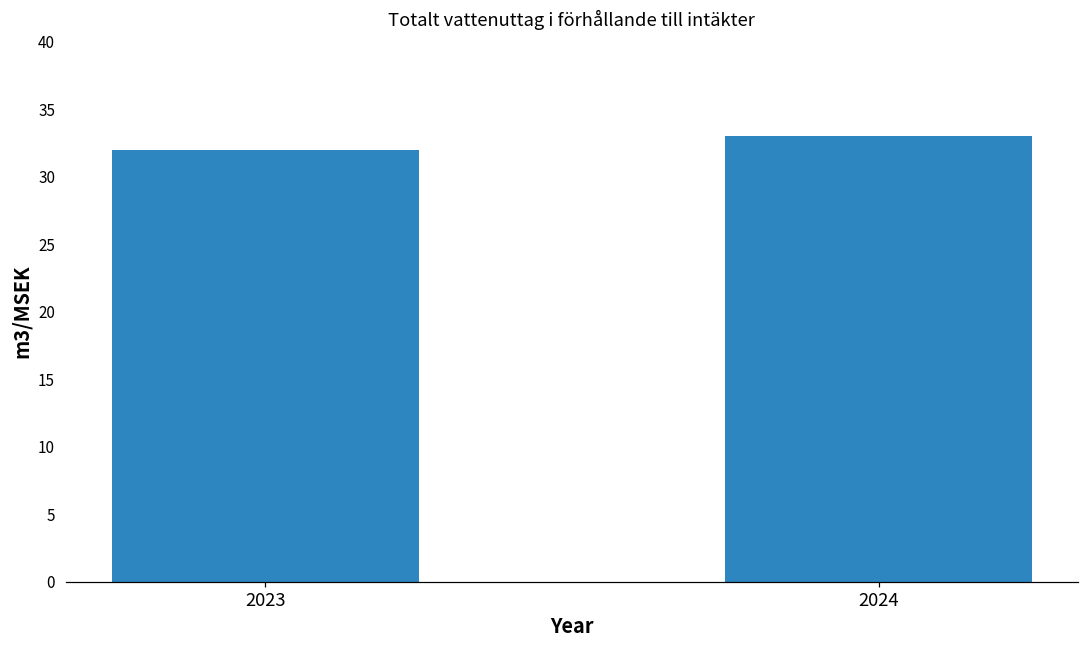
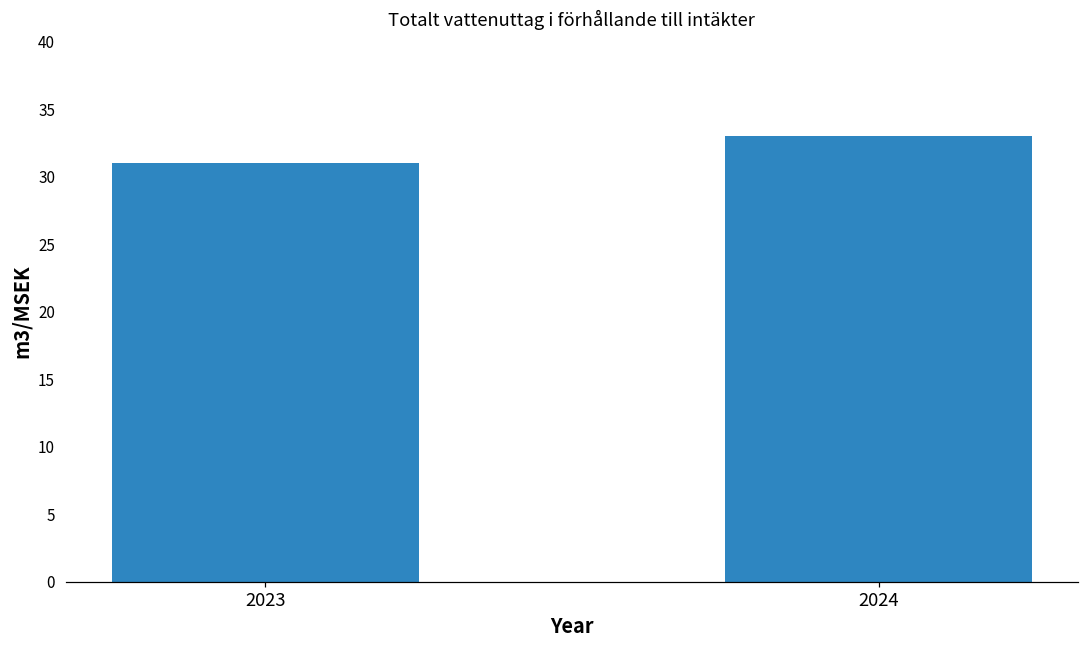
  {
-   "2023": 32,
+   "2023": 31,
    "2024": 33
  }
